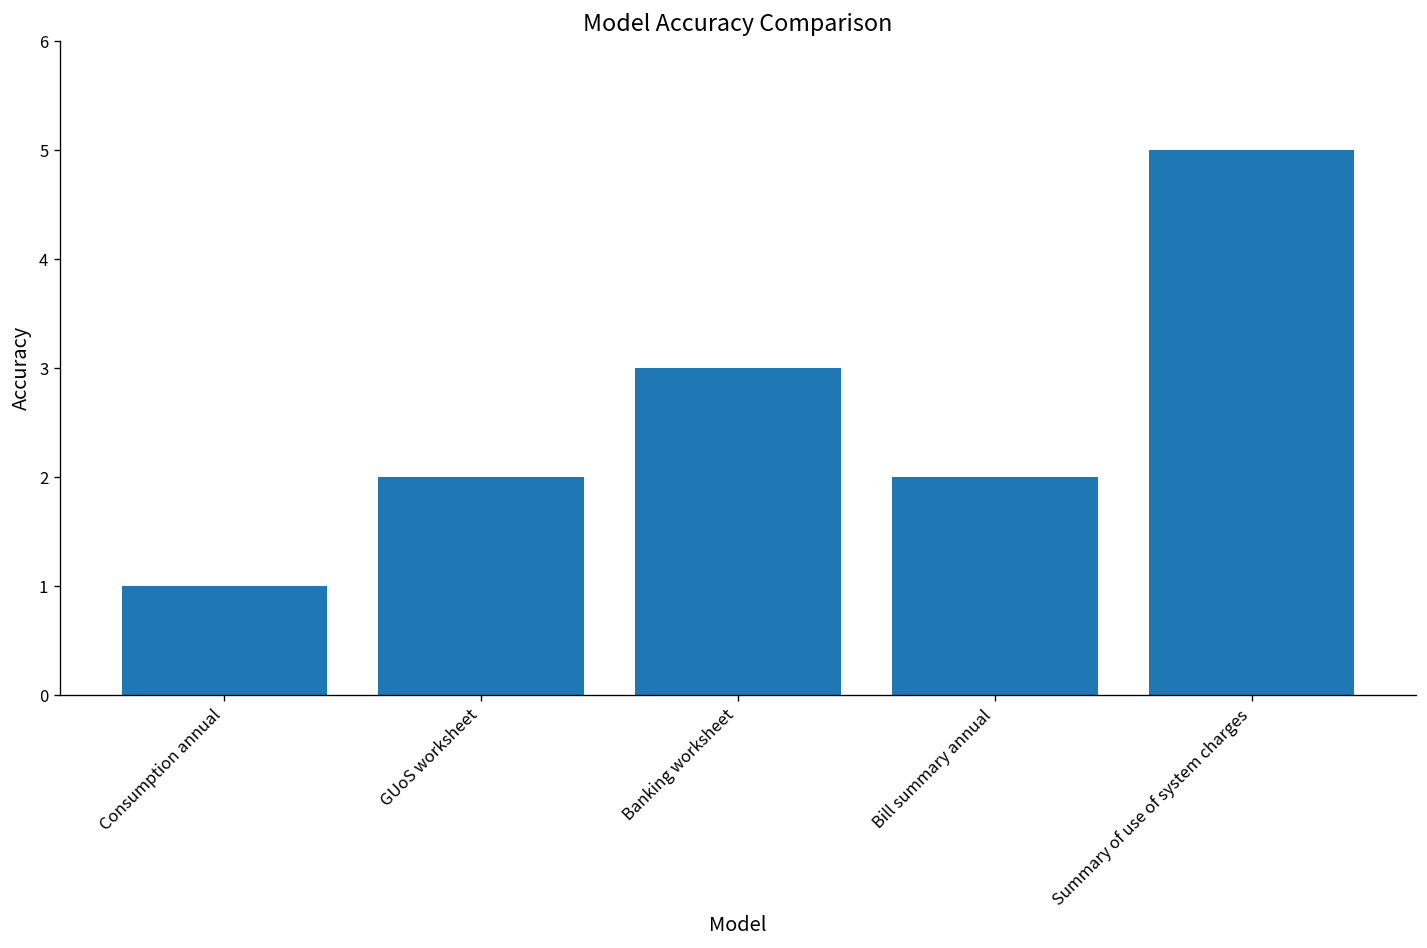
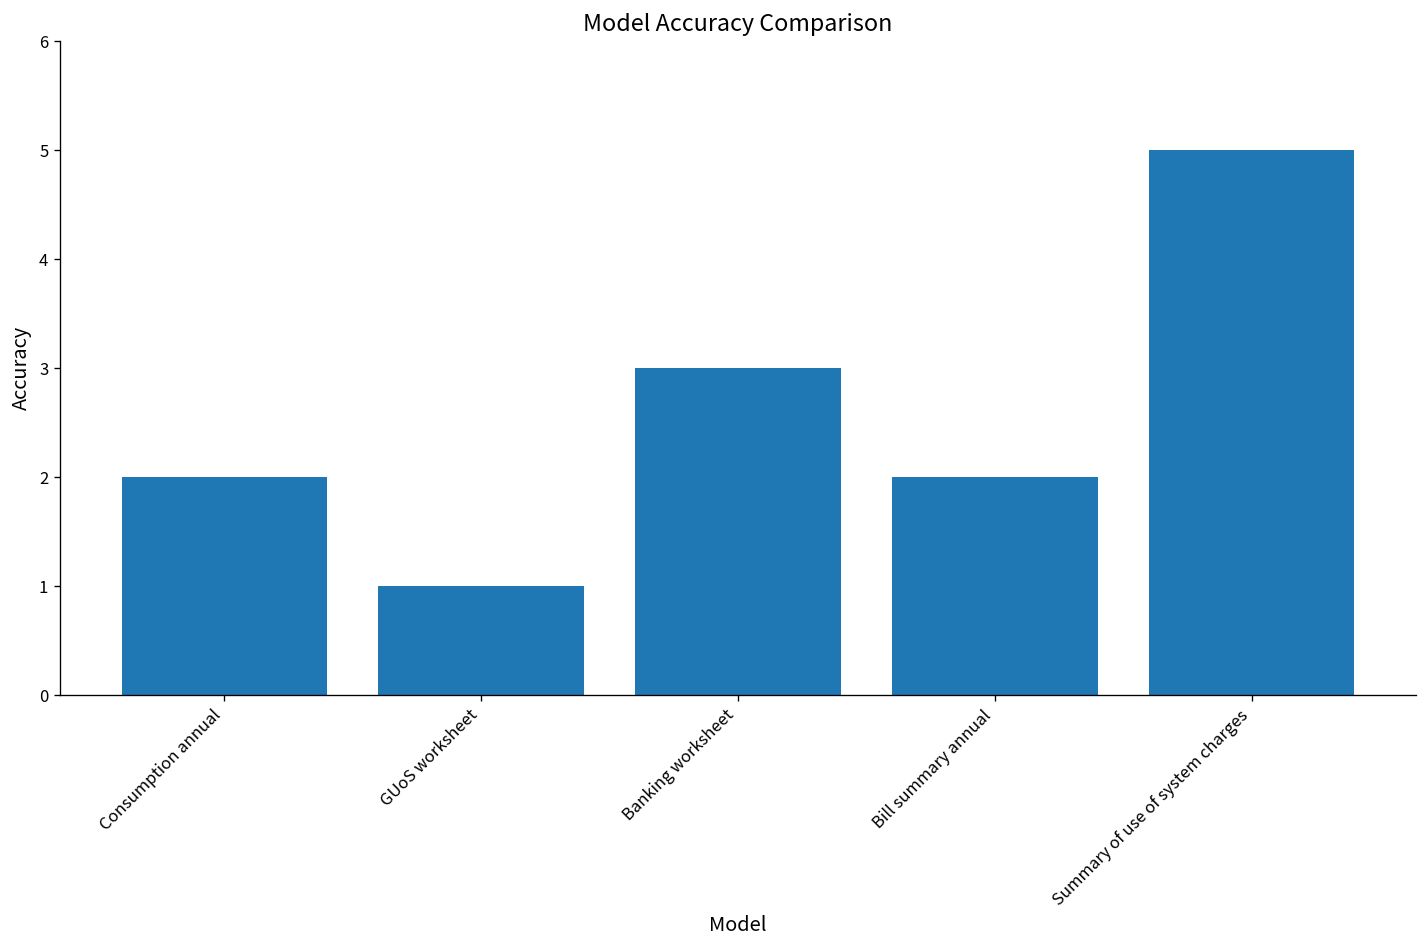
  {
-   "Consumption annual": 1,
-   "GUoS worksheet": 2,
+   "Consumption annual": 2,
+   "GUoS worksheet": 1,
    "Banking worksheet": 3,
    "Bill summary annual": 2,
    "Summary of use of system charges": 5
  }
